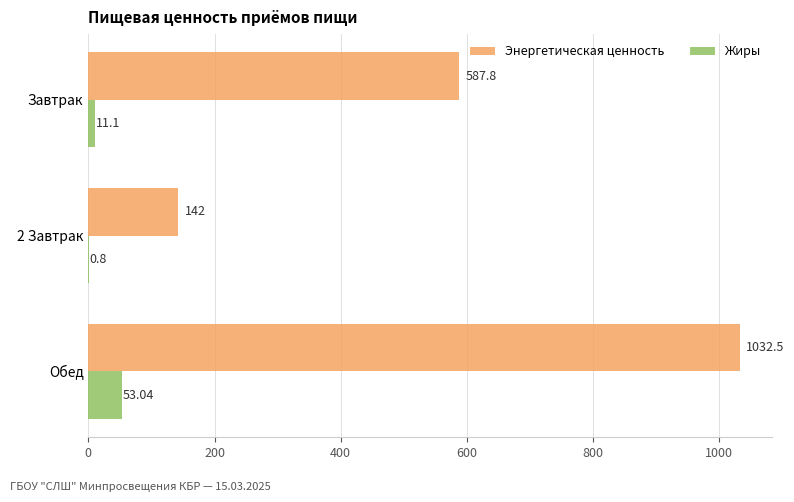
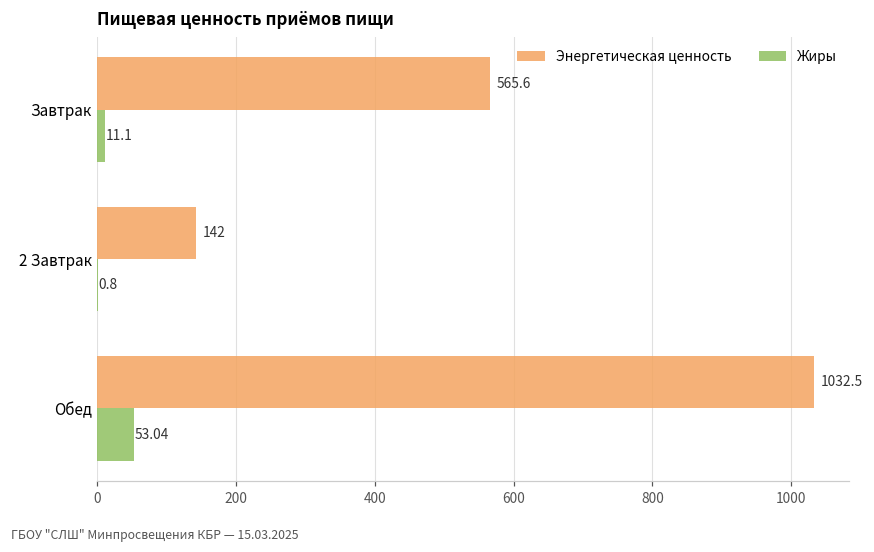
  {
    "Энергетическая ценность": {
-     "Завтрак": 587.8,
+     "Завтрак": 565.6,
      "2 Завтрак": 142,
      "Обед": 1032.5
    },
    "Жиры": {
      "Завтрак": 11.1,
      "2 Завтрак": 0.8,
      "Обед": 53.04
    }
  }
